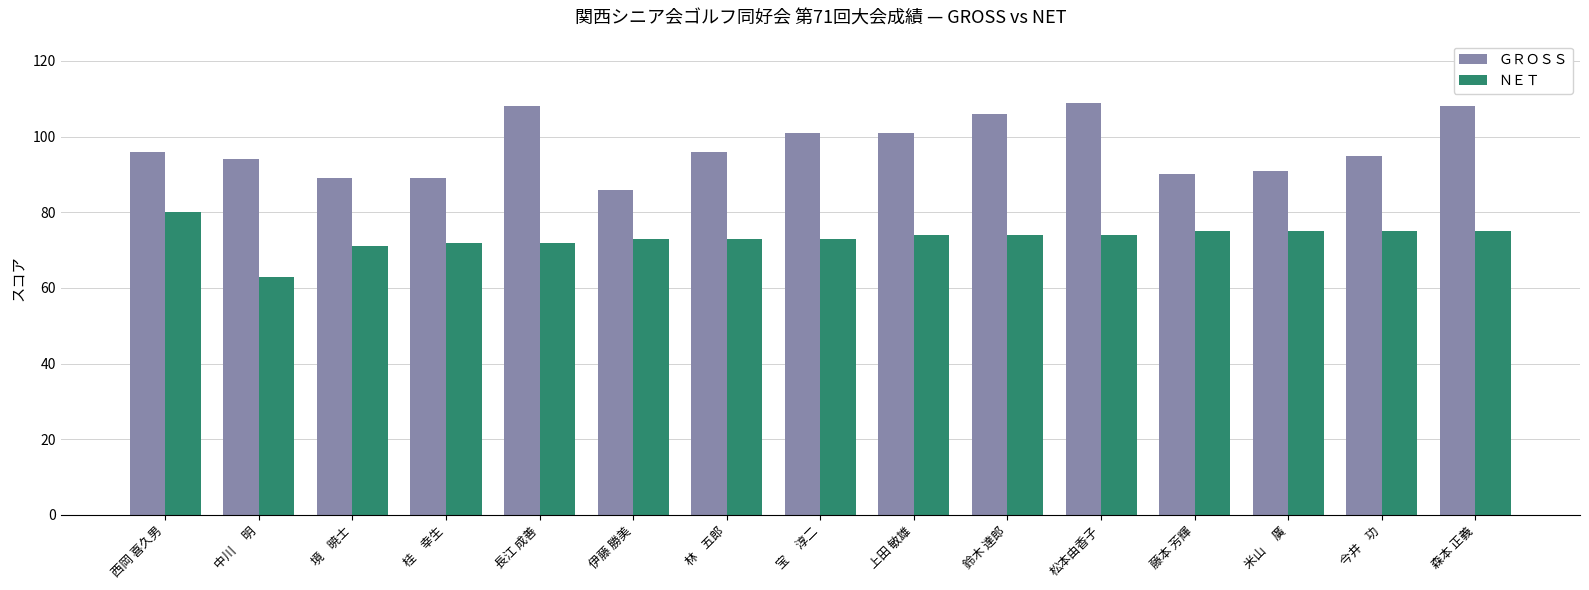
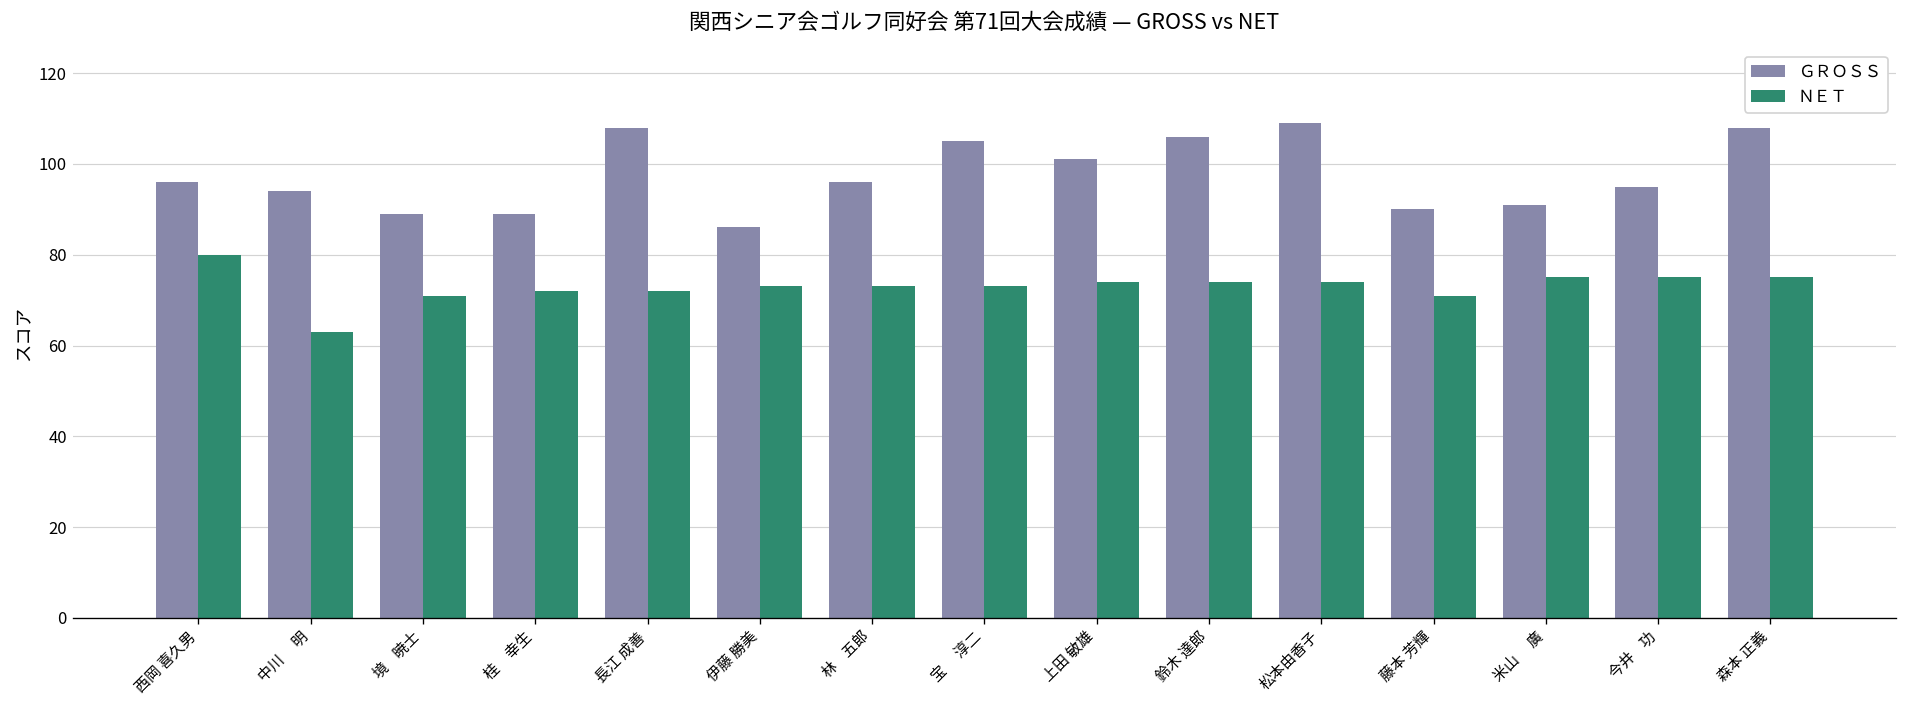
  {
    "ＧＲＯＳＳ": {
      "西岡 喜久男": 96,
      "中川 明": 94,
      "境 暁士": 89,
      "桂 幸生": 89,
      "長江 成善": 108,
      "伊藤 勝美": 86,
      "林 五郎": 96,
-     "宝 淳二": 101,
+     "宝 淳二": 105,
      "上田 敏雄": 101,
      "鈴木 達郎": 106,
      "松本由香子": 109,
      "藤本 芳輝": 90,
      "米山 廣": 91,
      "今井 功": 95,
      "森本 正義": 108
    },
    "ＮＥＴ": {
      "西岡 喜久男": 80,
      "中川 明": 63,
      "境 暁士": 71,
      "桂 幸生": 72,
      "長江 成善": 72,
      "伊藤 勝美": 73,
      "林 五郎": 73,
      "宝 淳二": 73,
      "上田 敏雄": 74,
      "鈴木 達郎": 74,
      "松本由香子": 74,
-     "藤本 芳輝": 75,
+     "藤本 芳輝": 71,
      "米山 廣": 75,
      "今井 功": 75,
      "森本 正義": 75
    }
  }
